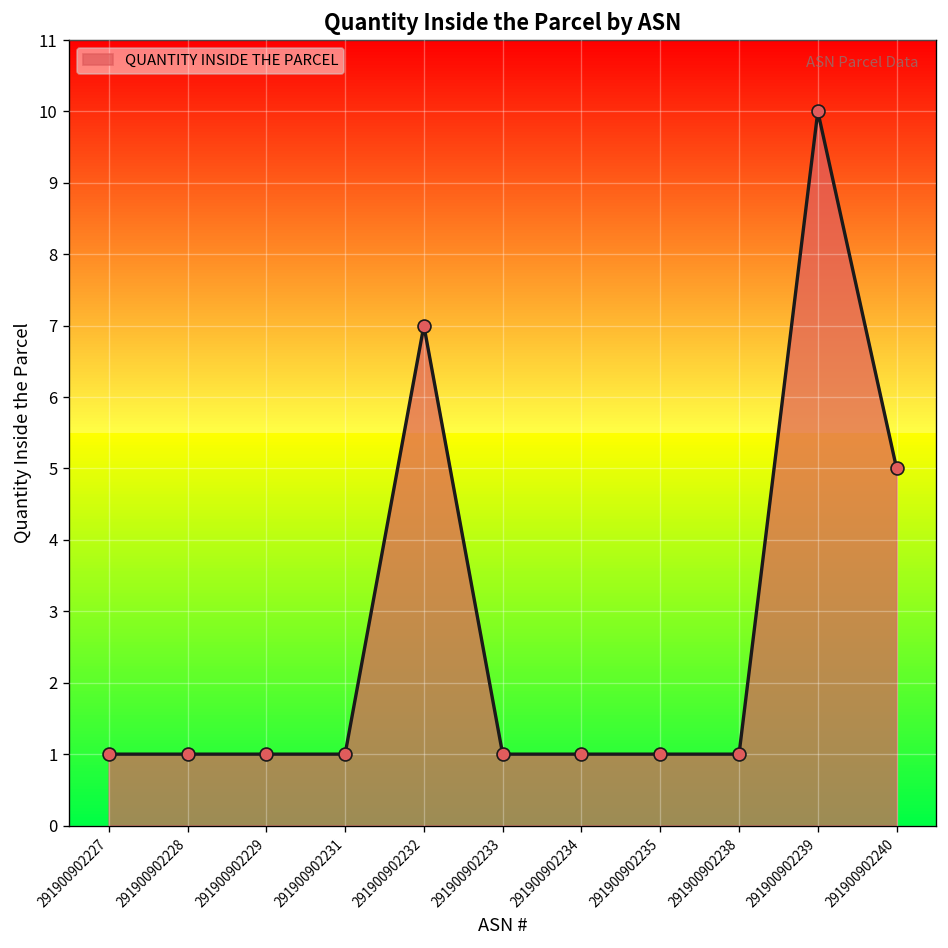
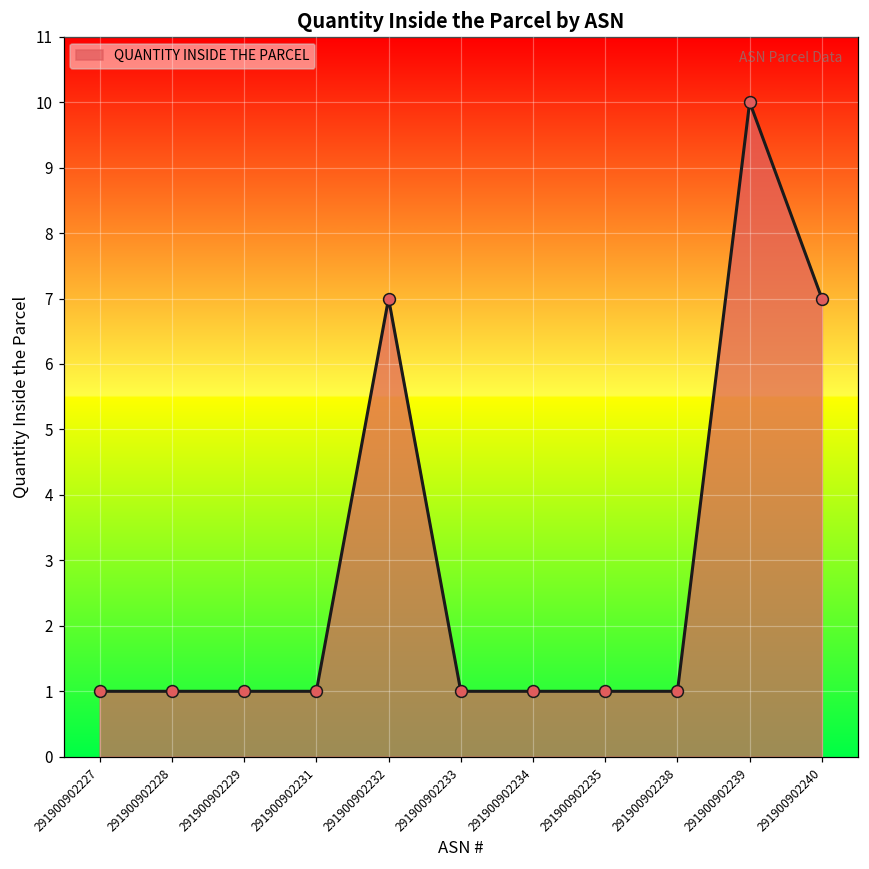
  {
    "291900902227": 1,
    "291900902228": 1,
    "291900902229": 1,
    "291900902231": 1,
    "291900902232": 7,
    "291900902233": 1,
    "291900902234": 1,
    "291900902235": 1,
    "291900902238": 1,
    "291900902239": 10,
-   "291900902240": 5
+   "291900902240": 7
  }
